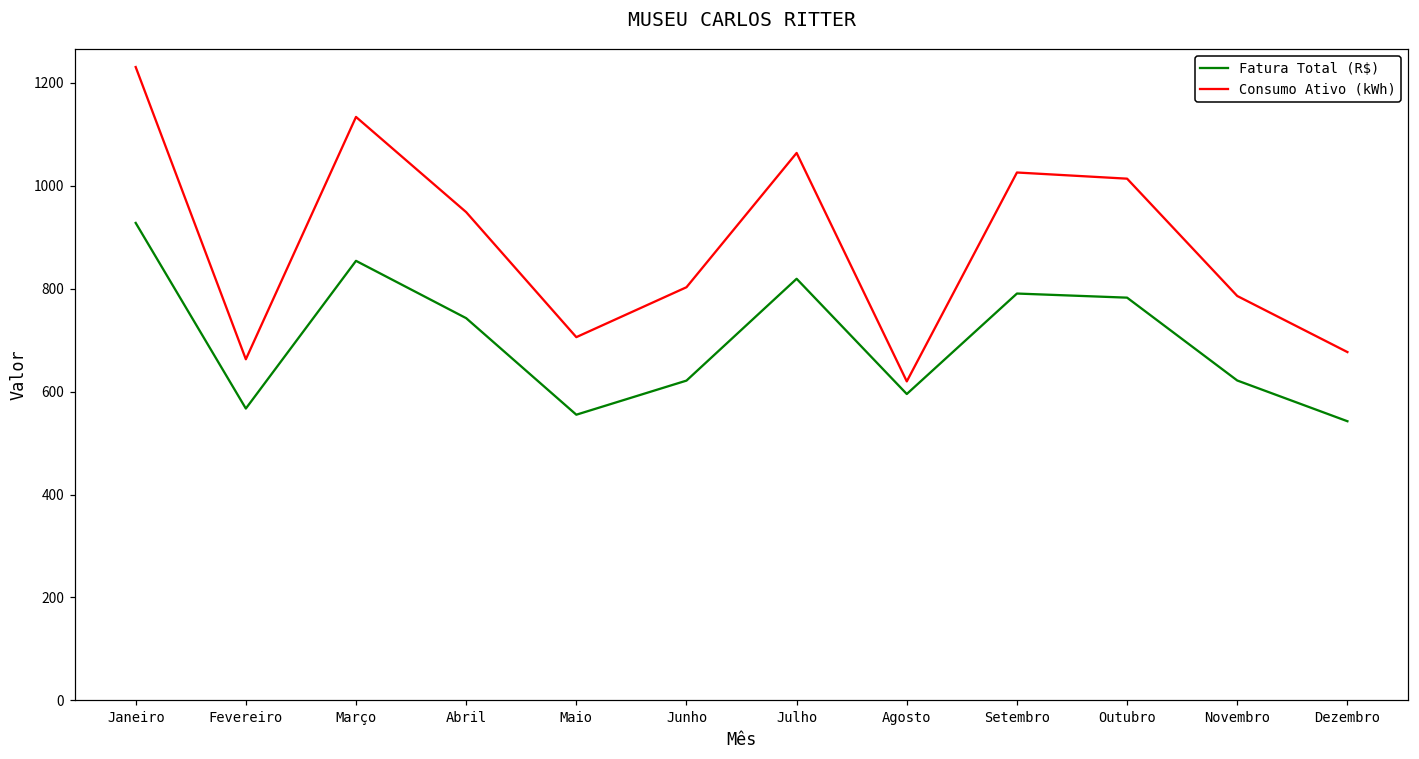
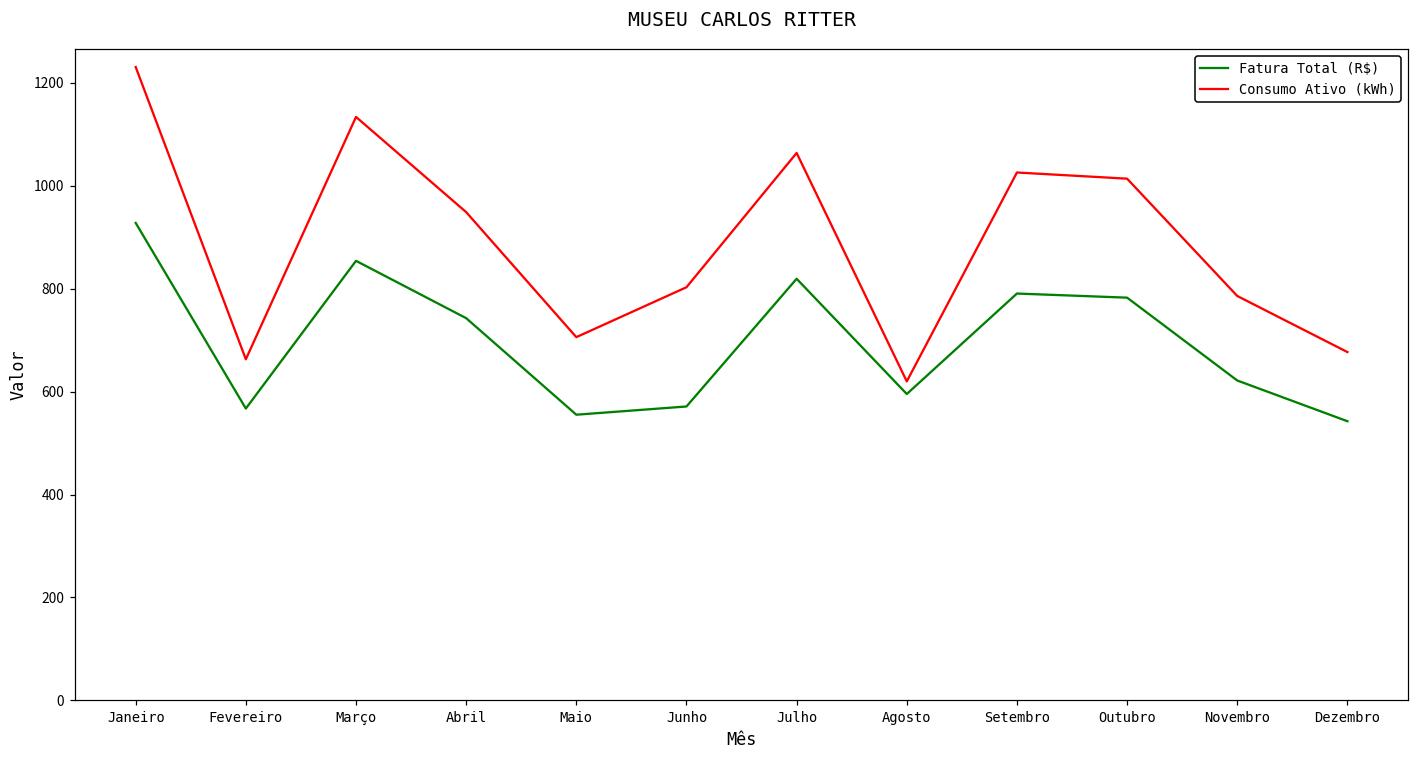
  {
    "Fatura Total (R$)": {
      "Janeiro": 930,
      "Fevereiro": 570,
      "Março": 850,
      "Abril": 740,
      "Maio": 560,
-     "Junho": 620,
+     "Junho": 570,
      "Julho": 820,
      "Agosto": 600,
      "Setembro": 790,
      "Outubro": 780,
      "Novembro": 620,
      "Dezembro": 540
    },
    "Consumo Ativo (kWh)": {
      "Janeiro": 1230,
      "Fevereiro": 660,
      "Março": 1130,
      "Abril": 950,
      "Maio": 710,
      "Junho": 800,
      "Julho": 1060,
      "Agosto": 620,
      "Setembro": 1030,
      "Outubro": 1010,
      "Novembro": 790,
      "Dezembro": 680
    }
  }
